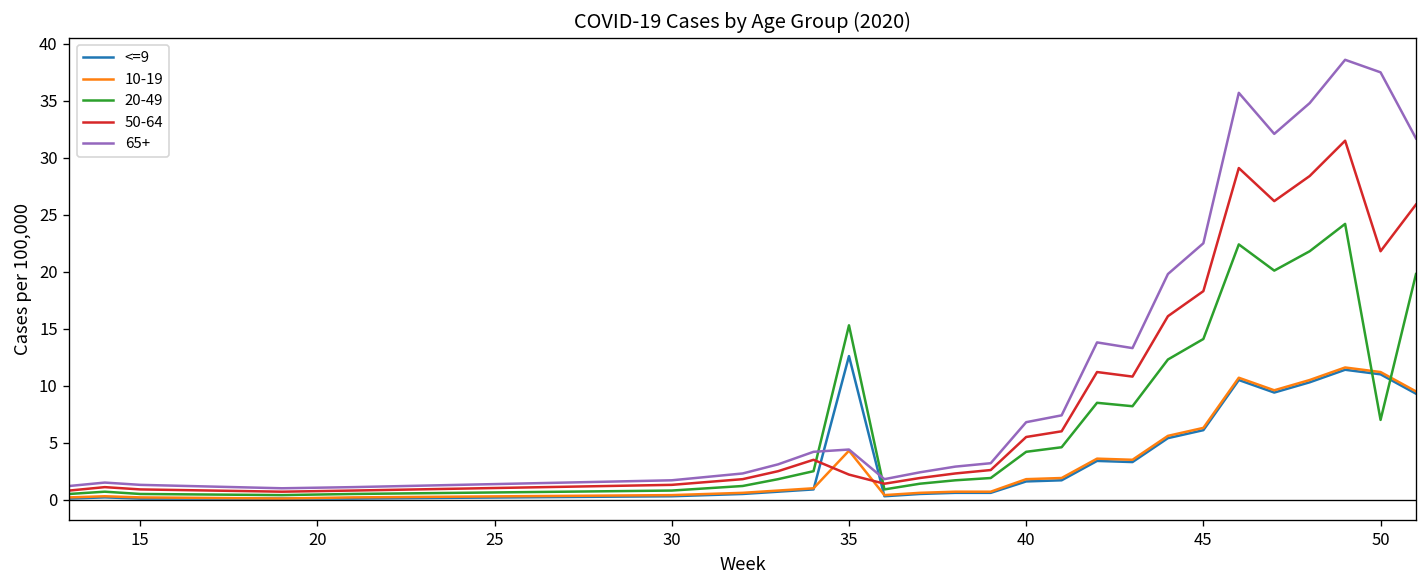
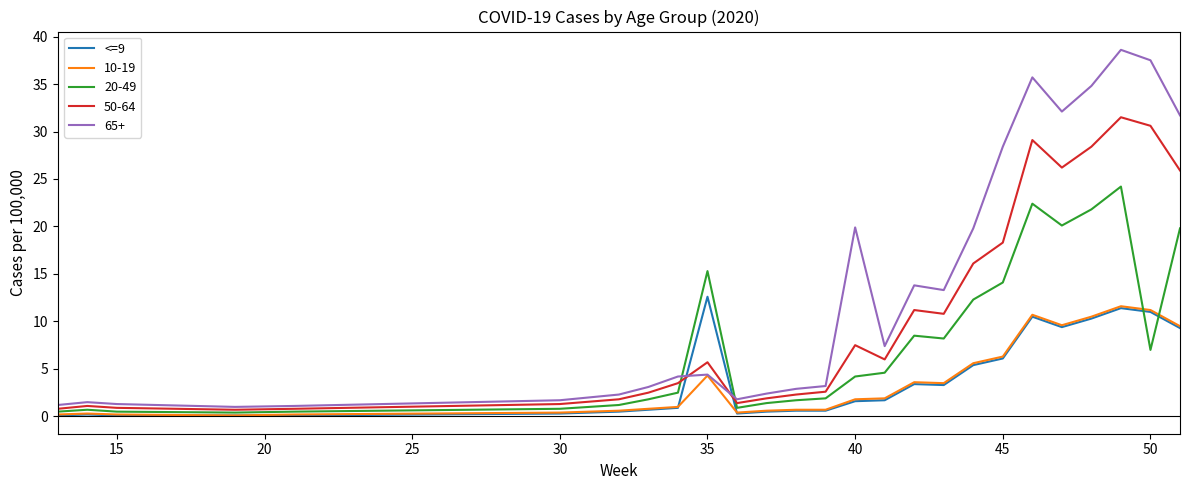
  {
    "<=9": {
      "35": 13
    },
    "20-49": {
      "15": 1,
      "30": 1,
      "35": 15,
      "40": 4,
      "45": 14,
      "50": 7
    },
    "50-64": {
      "15": 1,
      "30": 1,
-     "35": 2,
-     "40": 6,
+     "35": 6,
+     "40": 8,
      "45": 18,
-     "50": 22
+     "50": 31
    },
    "65+": {
      "15": 1,
      "30": 2,
-     "40": 7,
-     "45": 23,
+     "40": 20,
+     "45": 28,
      "50": 38
    }
  }
